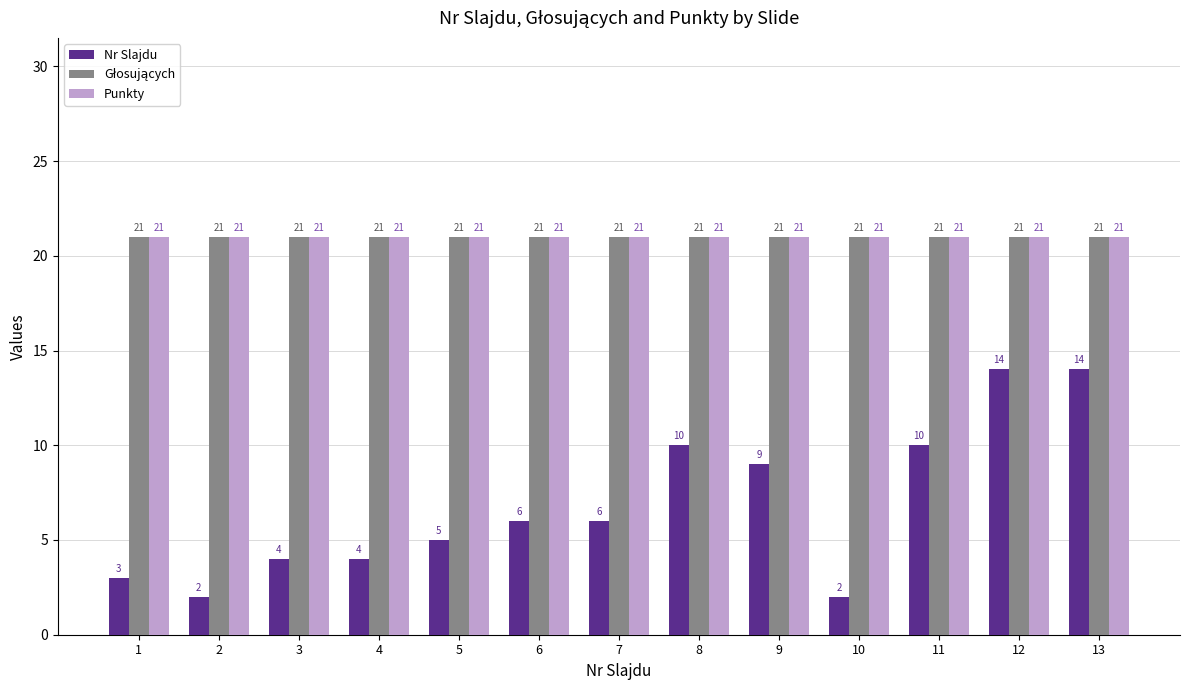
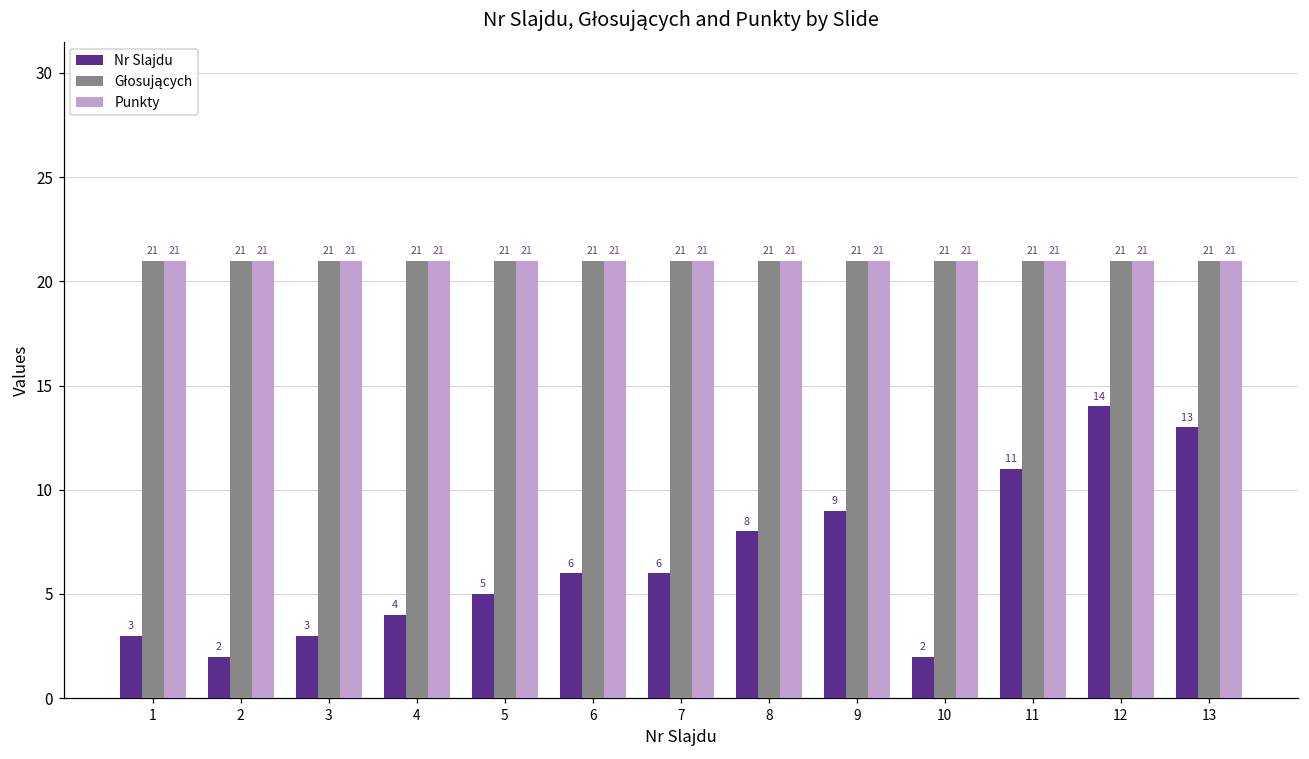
  {
    "Nr Slajdu": {
      "1": 3,
      "2": 2,
-     "3": 4,
+     "3": 3,
      "4": 4,
      "5": 5,
      "6": 6,
      "7": 6,
-     "8": 10,
+     "8": 8,
      "9": 9,
      "10": 2,
-     "11": 10,
+     "11": 11,
      "12": 14,
-     "13": 14
+     "13": 13
    },
    "Głosujących": {
      "1": 21,
      "2": 21,
      "3": 21,
      "4": 21,
      "5": 21,
      "6": 21,
      "7": 21,
      "8": 21,
      "9": 21,
      "10": 21,
      "11": 21,
      "12": 21,
      "13": 21
    },
    "Punkty": {
      "1": 21,
      "2": 21,
      "3": 21,
      "4": 21,
      "5": 21,
      "6": 21,
      "7": 21,
      "8": 21,
      "9": 21,
      "10": 21,
      "11": 21,
      "12": 21,
      "13": 21
    }
  }
